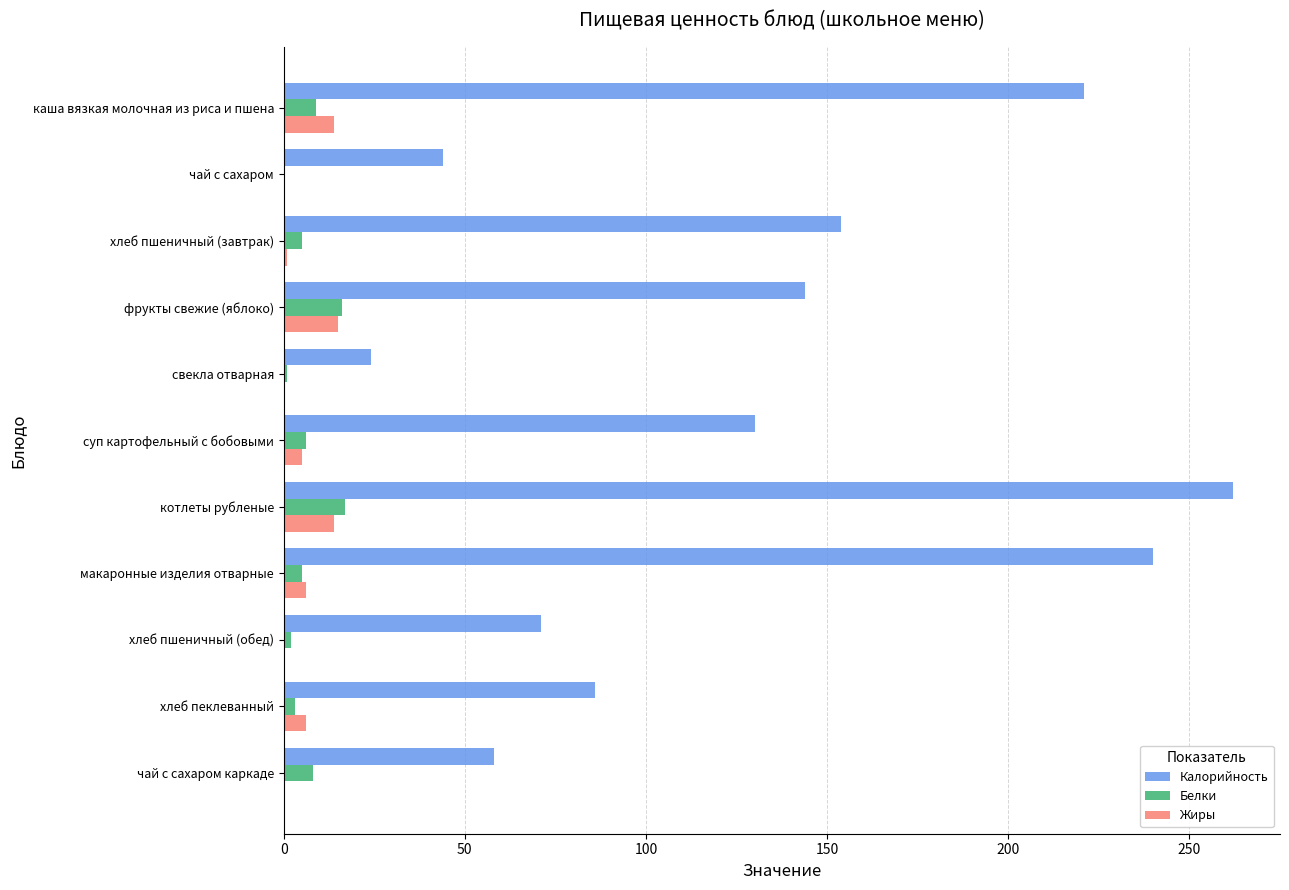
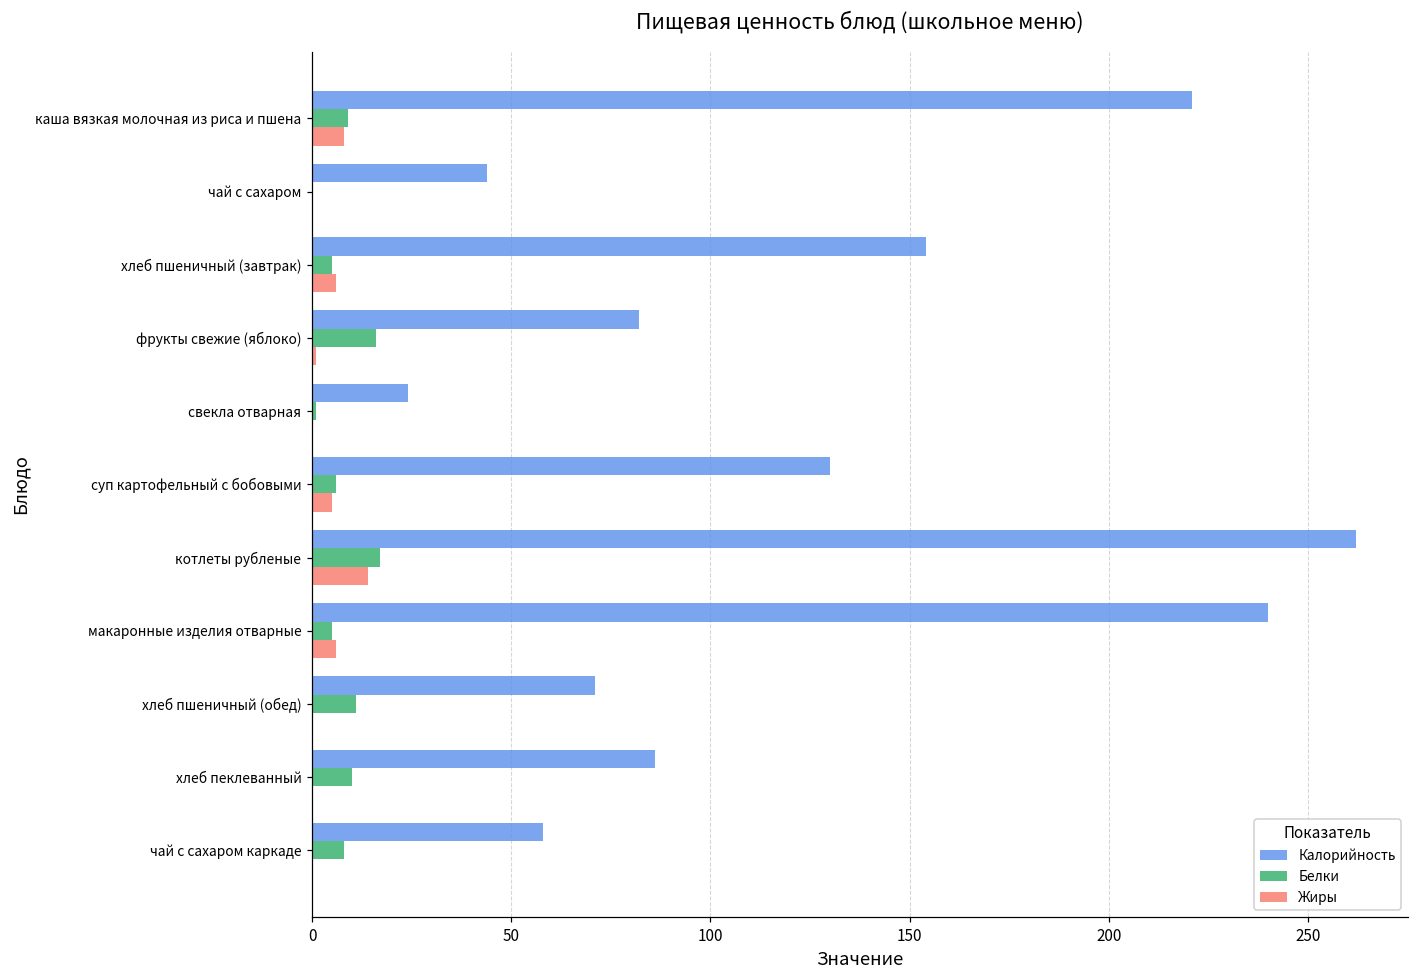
  {
    "Калорийность": {
      "каша вязкая молочная из риса и пшена": 221,
      "чай с сахаром": 44,
      "хлеб пшеничный (завтрак)": 154,
-     "фрукты свежие (яблоко)": 144,
+     "фрукты свежие (яблоко)": 82,
      "свекла отварная": 24,
      "суп картофельный с бобовыми": 130,
      "котлеты рубленые": 262,
      "макаронные изделия отварные": 240,
      "хлеб пшеничный (обед)": 71,
      "хлеб пеклеванный": 86,
      "чай с сахаром каркаде": 58
    },
    "Белки": {
      "каша вязкая молочная из риса и пшена": 9,
      "чай с сахаром": 0,
      "хлеб пшеничный (завтрак)": 5,
      "фрукты свежие (яблоко)": 16,
      "свекла отварная": 1,
      "суп картофельный с бобовыми": 6,
      "котлеты рубленые": 17,
      "макаронные изделия отварные": 5,
-     "хлеб пшеничный (обед)": 2,
-     "хлеб пеклеванный": 3,
+     "хлеб пшеничный (обед)": 11,
+     "хлеб пеклеванный": 10,
      "чай с сахаром каркаде": 8
    },
    "Жиры": {
-     "каша вязкая молочная из риса и пшена": 14,
+     "каша вязкая молочная из риса и пшена": 8,
      "чай с сахаром": 0,
-     "хлеб пшеничный (завтрак)": 1,
-     "фрукты свежие (яблоко)": 15,
+     "хлеб пшеничный (завтрак)": 6,
+     "фрукты свежие (яблоко)": 1,
      "свекла отварная": 0,
      "суп картофельный с бобовыми": 5,
      "котлеты рубленые": 14,
      "макаронные изделия отварные": 6,
      "хлеб пшеничный (обед)": 0,
-     "хлеб пеклеванный": 6,
+     "хлеб пеклеванный": 0,
      "чай с сахаром каркаде": 0
    }
  }
